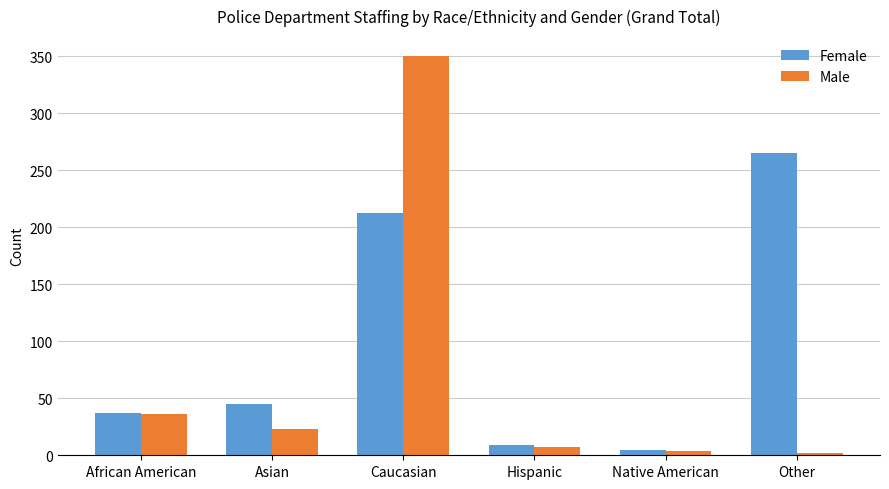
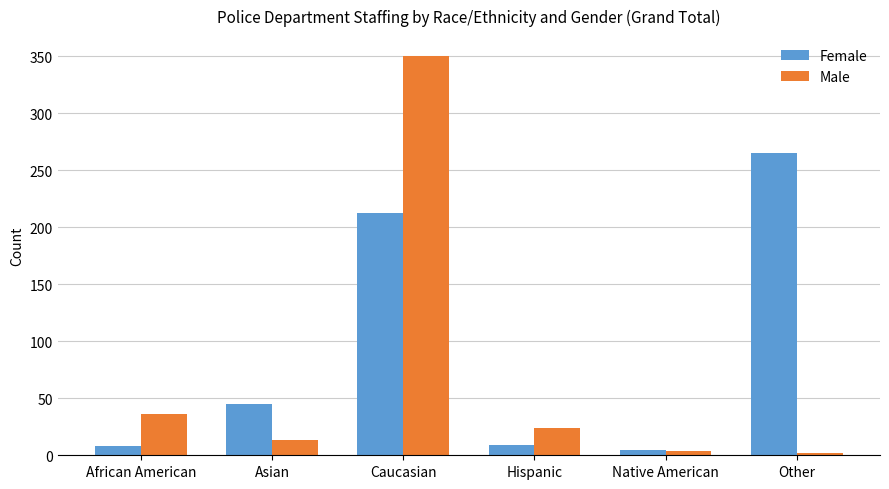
  {
    "Female": {
-     "African American": 37,
+     "African American": 8,
      "Asian": 45,
      "Caucasian": 212,
      "Hispanic": 9,
      "Native American": 5,
      "Other": 265
    },
    "Male": {
      "African American": 36,
-     "Asian": 23,
+     "Asian": 13,
      "Caucasian": 350,
-     "Hispanic": 7,
+     "Hispanic": 24,
      "Native American": 4
    }
  }
